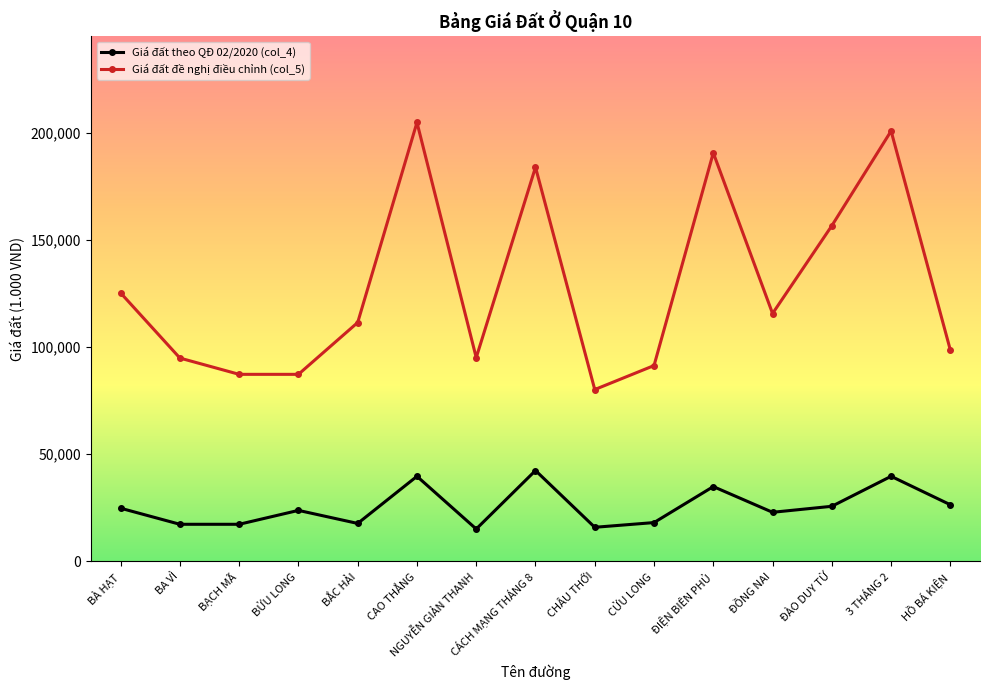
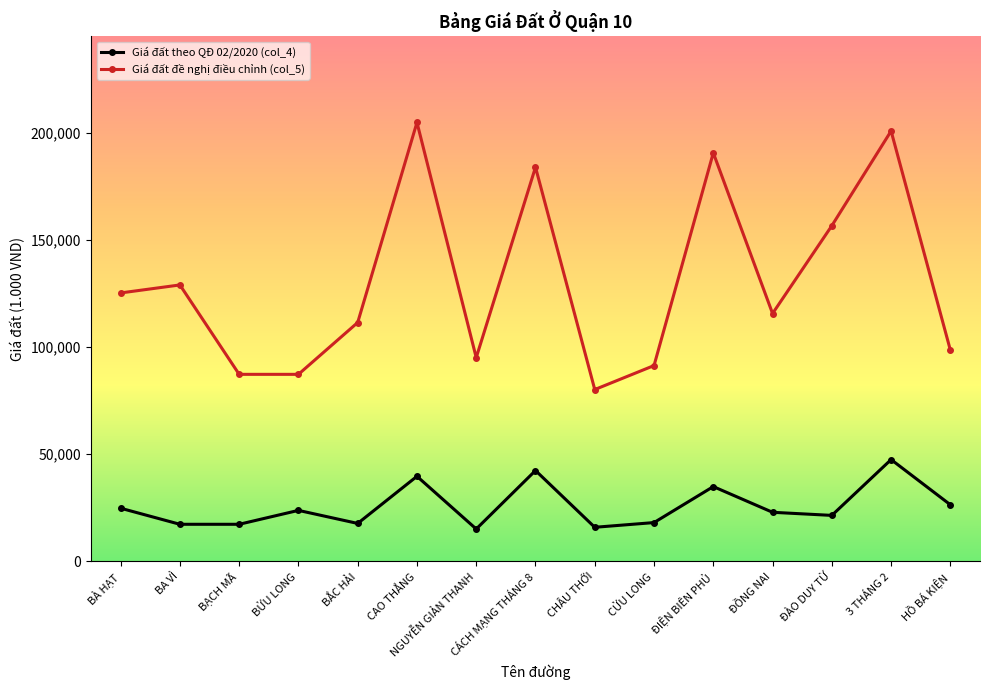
  {
    "Giá đất theo QĐ 02/2020 (col_4)": {
      "BÀ HẠT": "25,000",
      "BA VÌ": "17,000",
      "BẠCH MÃ": "17,000",
      "BỬU LONG": "24,000",
      "BẮC HẢI": "18,000",
      "CAO THẮNG": "40,000",
      "NGUYỄN GIẢN THANH": "15,000",
      "CÁCH MẠNG THÁNG 8": "42,000",
      "CHÂU THỚI": "16,000",
      "CỬU LONG": "18,000",
      "ĐIỆN BIÊN PHỦ": "35,000",
      "ĐỒNG NAI": "23,000",
-     "ĐÀO DUY TỪ": "26,000",
-     "3 THÁNG 2": "40,000",
+     "ĐÀO DUY TỪ": "21,000",
+     "3 THÁNG 2": "47,000",
      "HỒ BÁ KIỆN": "26,000"
    },
    "Giá đất đề nghị điều chỉnh (col_5)": {
      "BÀ HẠT": "125,000",
-     "BA VÌ": "95,000",
+     "BA VÌ": "129,000",
      "BẠCH MÃ": "87,000",
      "BỬU LONG": "87,000",
      "BẮC HẢI": "111,000",
      "CAO THẮNG": "205,000",
      "NGUYỄN GIẢN THANH": "95,000",
      "CÁCH MẠNG THÁNG 8": "184,000",
      "CHÂU THỚI": "80,000",
      "CỬU LONG": "91,000",
      "ĐIỆN BIÊN PHỦ": "191,000",
      "ĐỒNG NAI": "116,000",
      "ĐÀO DUY TỪ": "157,000",
      "3 THÁNG 2": "201,000",
      "HỒ BÁ KIỆN": "99,000"
    }
  }
